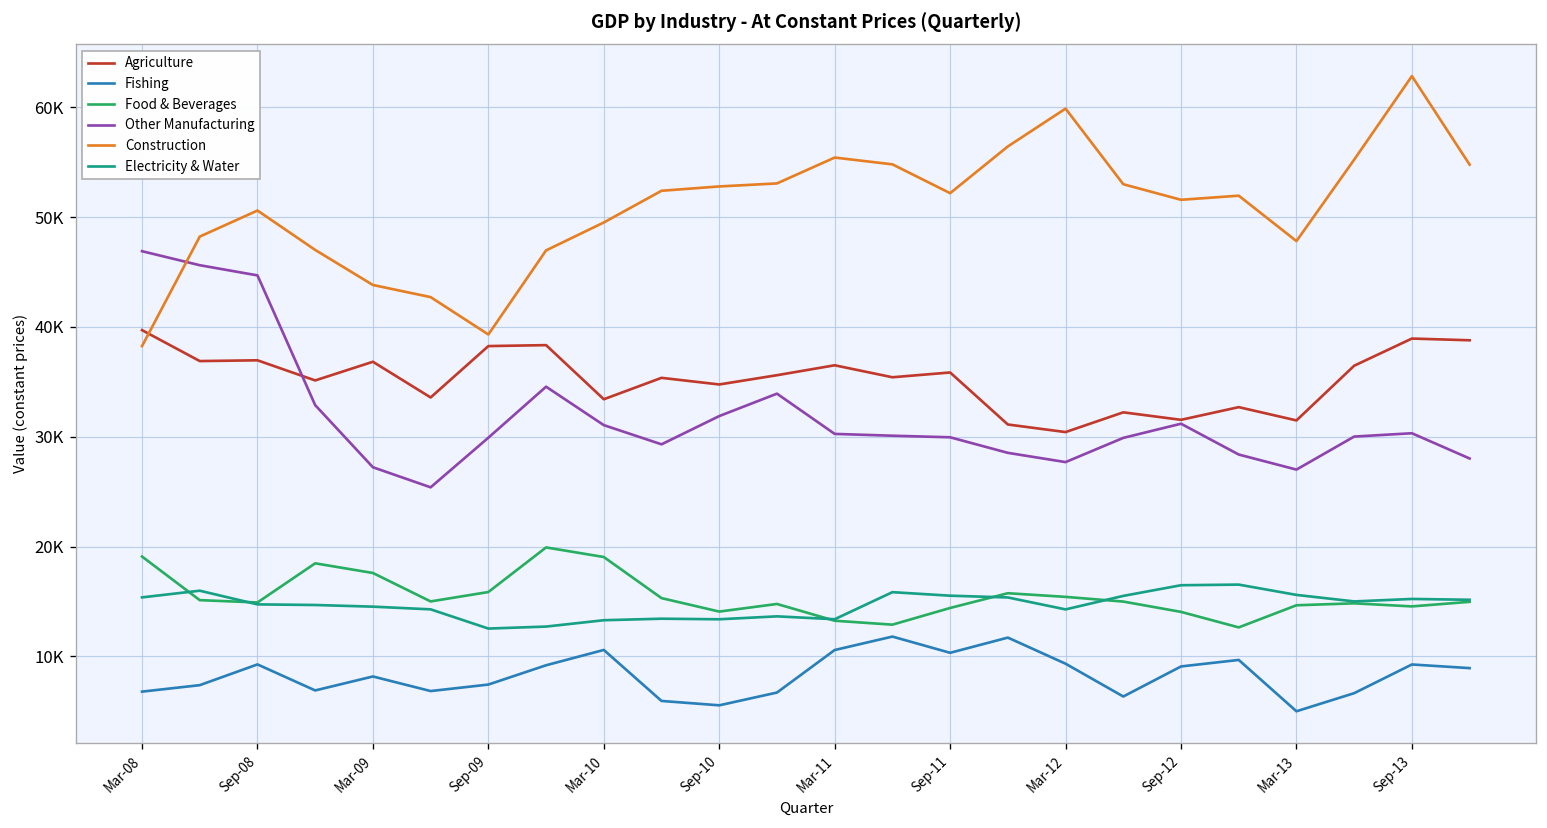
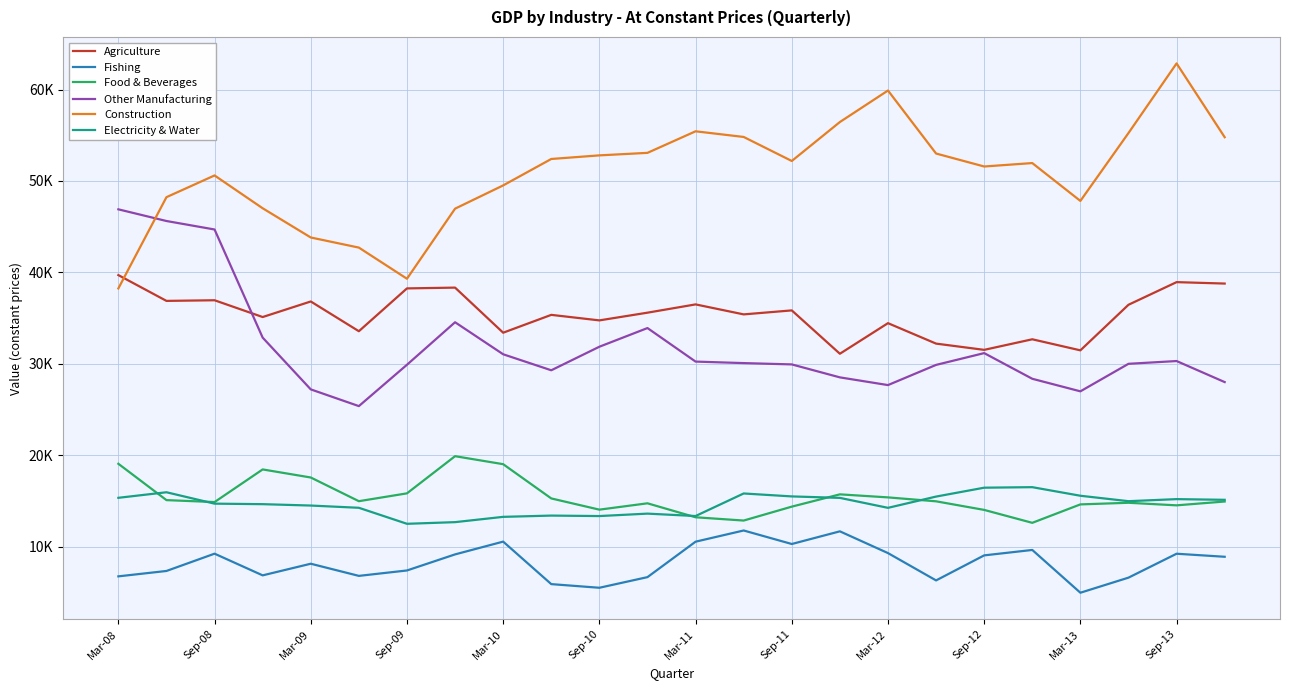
  {
    "Agriculture": {
      "Mar-08": 40000,
      "Sep-08": 37000,
      "Mar-09": 37000,
      "Sep-09": 38000,
      "Mar-10": 33000,
      "Sep-10": 35000,
      "Mar-11": 37000,
      "Sep-11": 36000,
-     "Mar-12": 30000,
+     "Mar-12": 34000,
      "Sep-12": 32000,
      "Mar-13": 31000,
      "Sep-13": 39000
    },
    "Fishing": {
      "Mar-08": 7000,
      "Sep-08": 9000,
      "Mar-09": 8000,
      "Sep-09": 7000,
      "Mar-10": 11000,
      "Sep-10": 6000,
      "Mar-11": 11000,
      "Sep-11": 10000,
      "Mar-12": 9000,
      "Sep-12": 9000,
      "Mar-13": 5000,
      "Sep-13": 9000
    },
    "Other Manufacturing": {
      "Mar-08": 47000,
      "Sep-08": 45000,
      "Mar-09": 27000,
      "Sep-09": 30000,
      "Mar-10": 31000,
      "Sep-10": 32000,
      "Mar-11": 30000,
      "Sep-11": 30000,
      "Mar-12": 28000,
      "Sep-12": 31000,
      "Mar-13": 27000,
      "Sep-13": 30000
    },
    "Construction": {
      "Mar-08": 38000,
      "Sep-08": 51000,
      "Mar-09": 44000,
      "Sep-09": 39000,
      "Mar-10": 50000,
      "Sep-10": 53000,
      "Mar-11": 55000,
      "Sep-11": 52000,
      "Mar-12": 60000,
      "Sep-12": 52000,
      "Mar-13": 48000,
      "Sep-13": 63000
    }
  }
